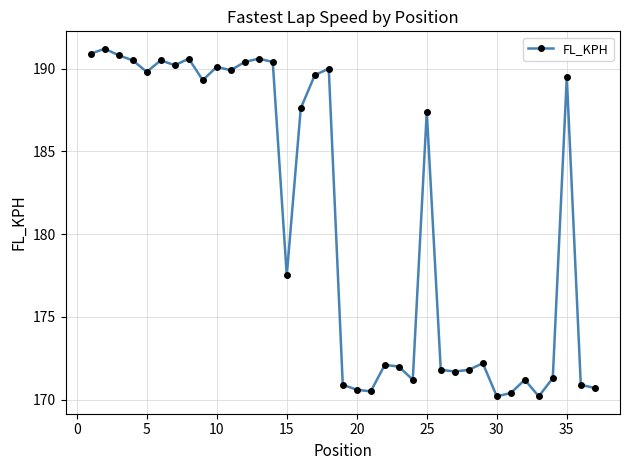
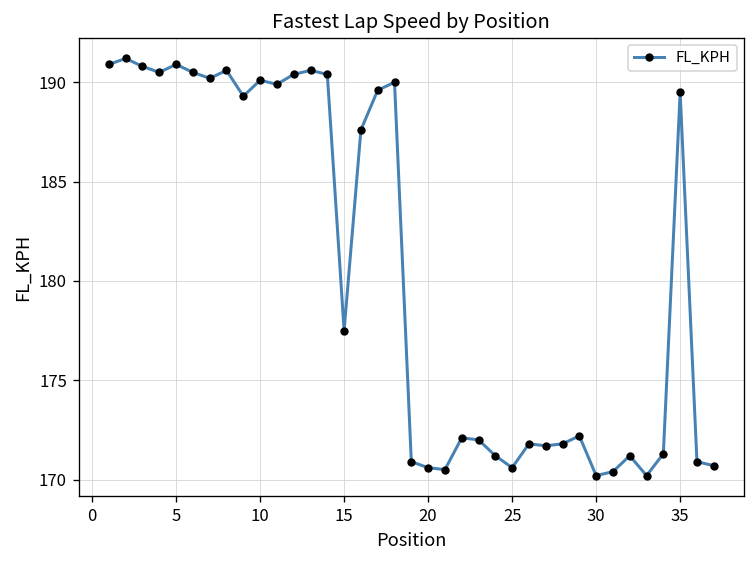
  {
-   "5": 189.8,
+   "5": 190.9,
    "10": 190.1,
    "15": 177.5,
    "20": 170.6,
-   "25": 187.4,
+   "25": 170.6,
    "30": 170.2,
    "35": 189.5
  }
